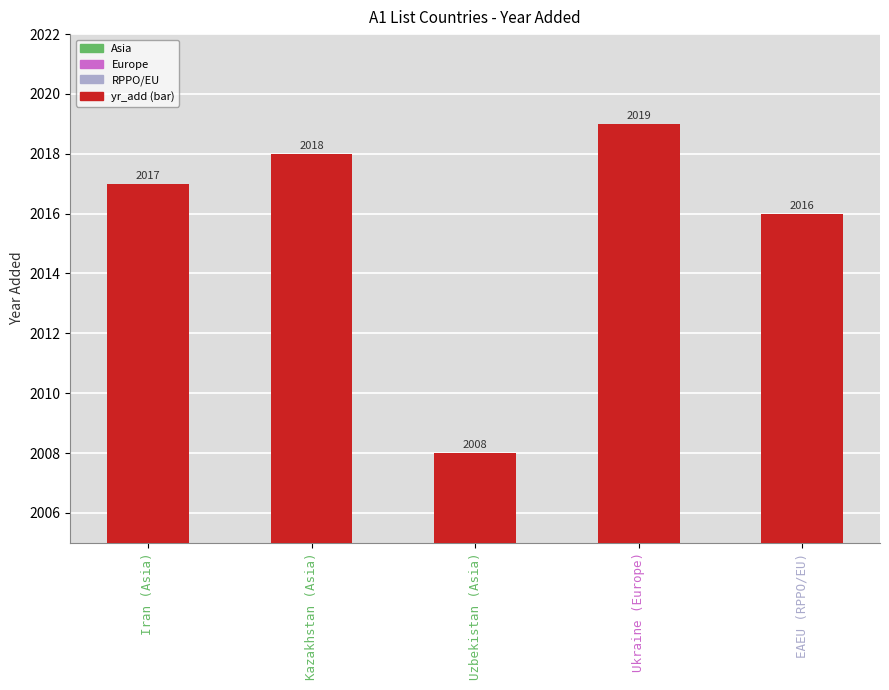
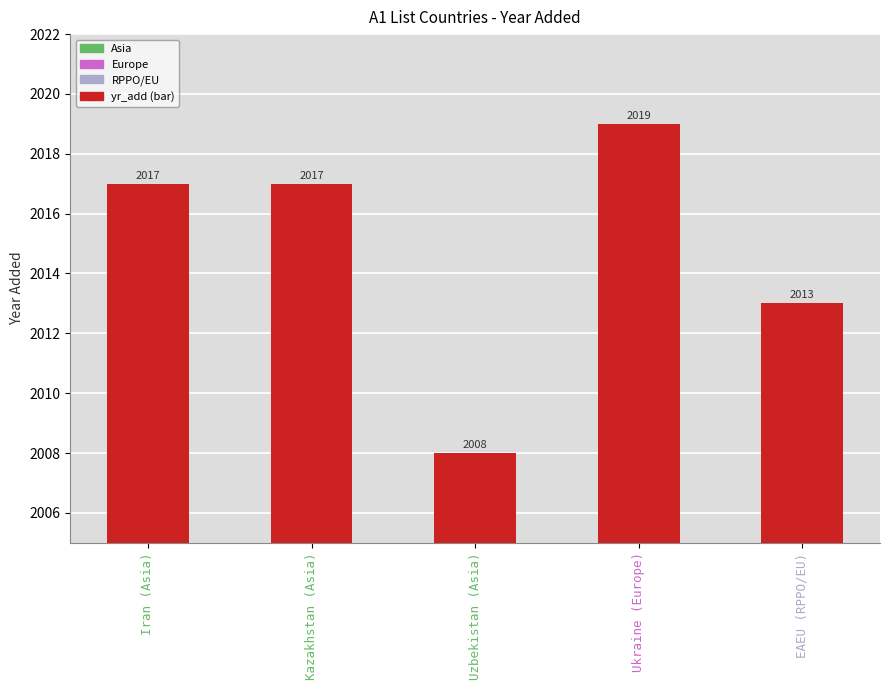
  {
    "Iran (Asia)": 2017,
-   "Kazakhstan (Asia)": 2018,
+   "Kazakhstan (Asia)": 2017,
    "Uzbekistan (Asia)": 2008,
    "Ukraine (Europe)": 2019,
-   "EAEU (RPPO/EU)": 2016
+   "EAEU (RPPO/EU)": 2013
  }
